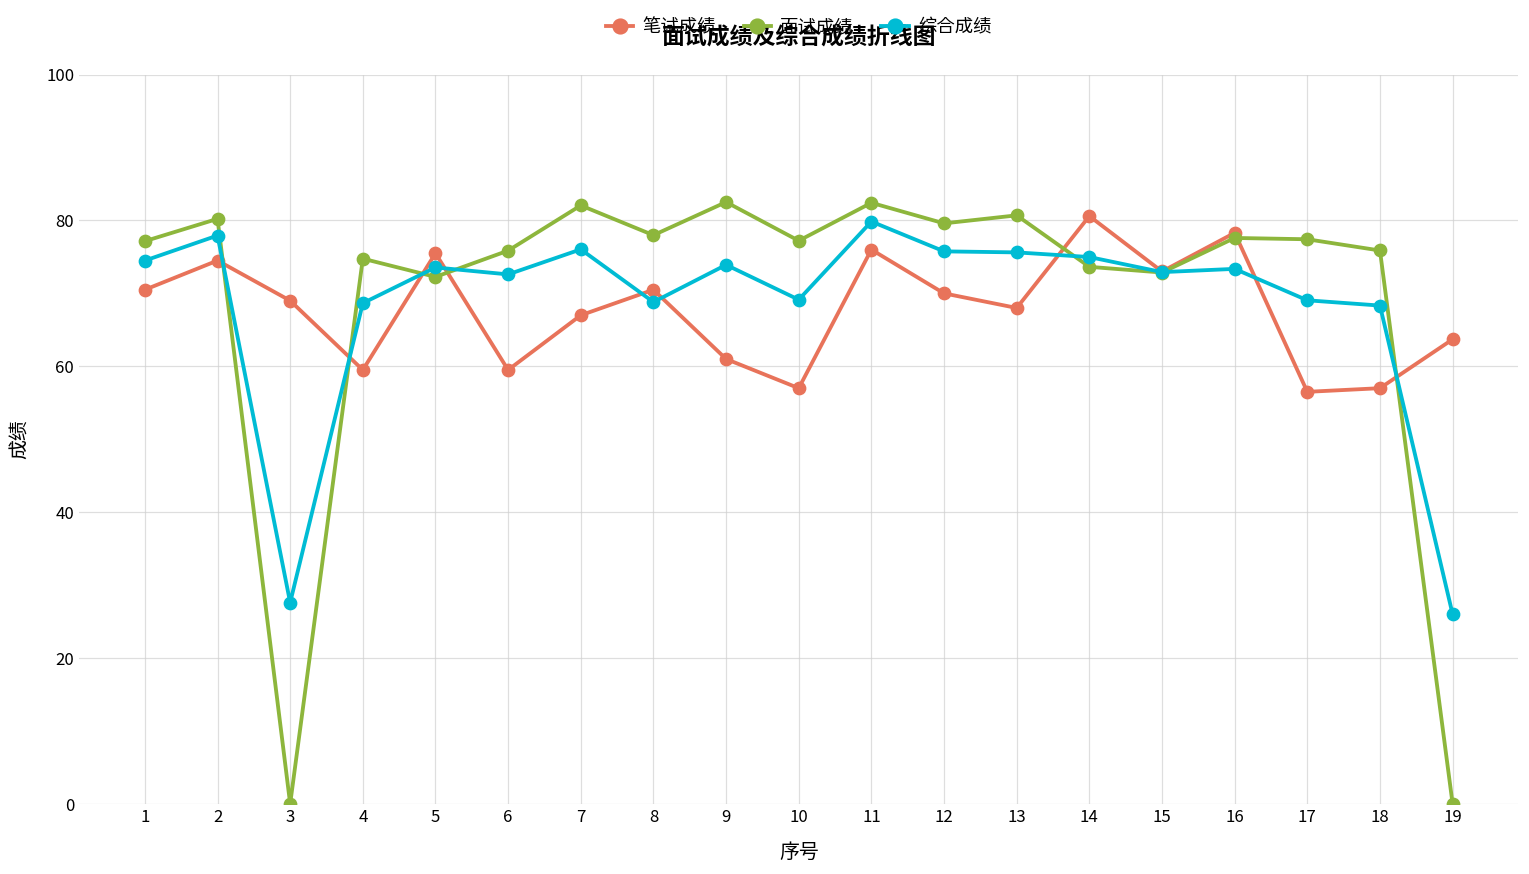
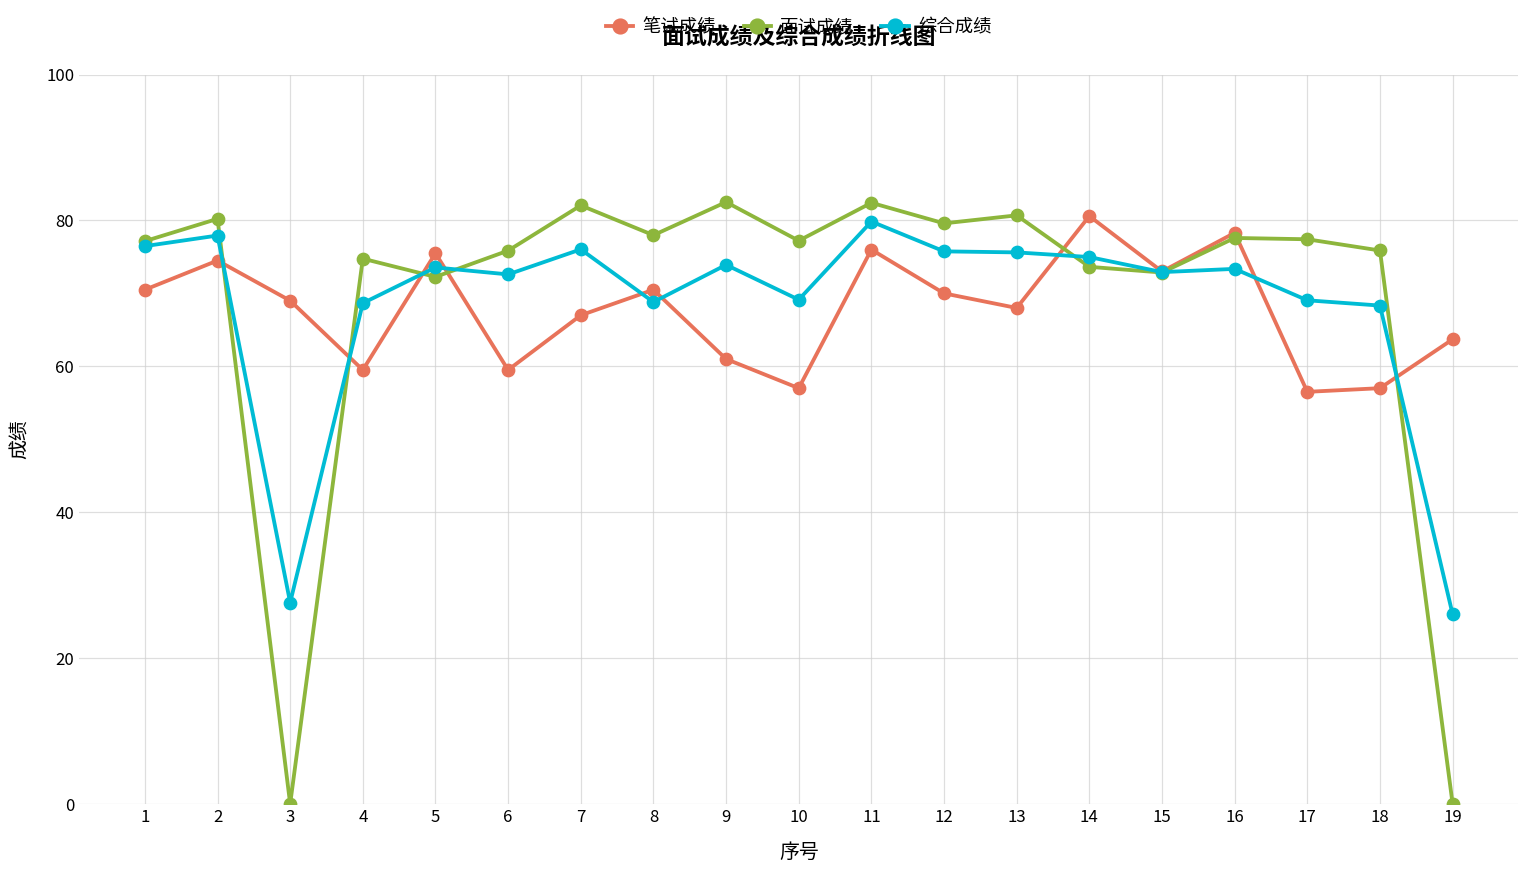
  {
    "笔试成绩": {
      "1": 71,
      "2": 75,
      "3": 69,
      "4": 60,
      "5": 76,
      "6": 60,
      "7": 67,
      "8": 71,
      "9": 61,
      "10": 57,
      "11": 76,
      "12": 70,
      "13": 68,
      "14": 81,
      "16": 78,
      "17": 57,
      "18": 57,
      "19": 64
    },
    "面试成绩": {
      "1": 77,
      "2": 80,
      "3": 0,
      "4": 75,
      "5": 72,
      "6": 76,
      "7": 82,
      "8": 78,
      "9": 83,
      "10": 77,
      "11": 82,
      "12": 80,
      "13": 81,
      "14": 74,
      "16": 78,
      "17": 77,
      "18": 76,
      "19": 0
    },
    "综合成绩": {
-     "1": 74,
+     "1": 76,
      "2": 78,
      "3": 28,
      "4": 69,
      "5": 74,
      "6": 73,
      "7": 76,
      "8": 69,
      "9": 74,
      "10": 69,
      "11": 80,
      "12": 76,
      "13": 76,
      "14": 75,
      "16": 73,
      "17": 69,
      "18": 68,
      "19": 26
    }
  }
